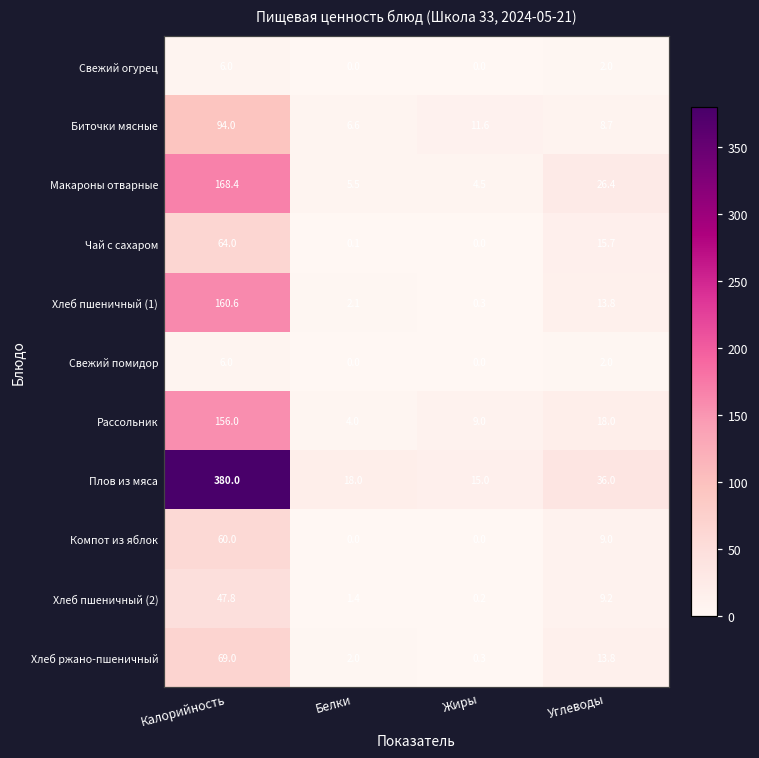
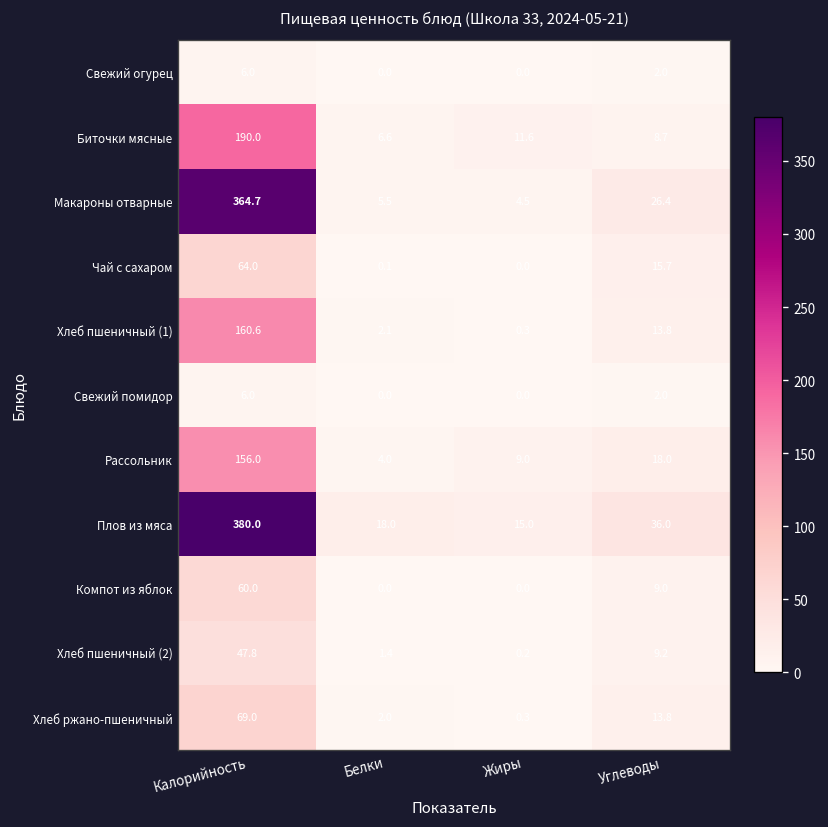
  {
    "Биточки мясные": {
-     "Калорийность": 94.0
+     "Калорийность": 190.0
    },
    "Макароны отварные": {
-     "Калорийность": 168.4
+     "Калорийность": 364.7
    },
    "Хлеб пшеничный (1)": {
      "Калорийность": 160.6
    },
    "Рассольник": {
      "Калорийность": 156.0
    },
    "Плов из мяса": {
      "Калорийность": 380.0
    }
  }
